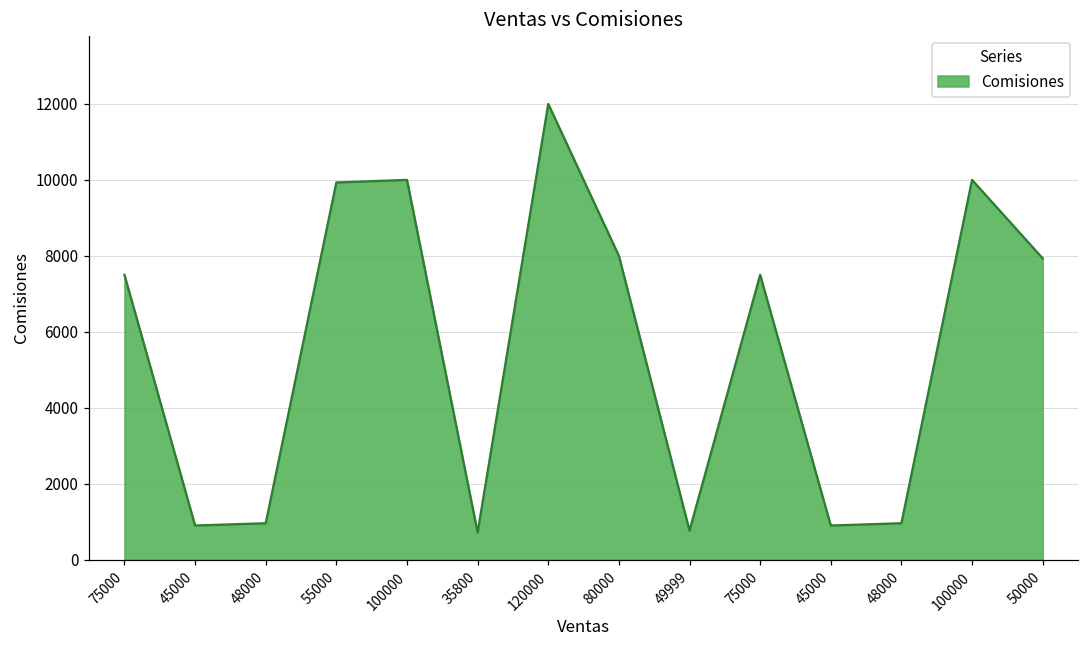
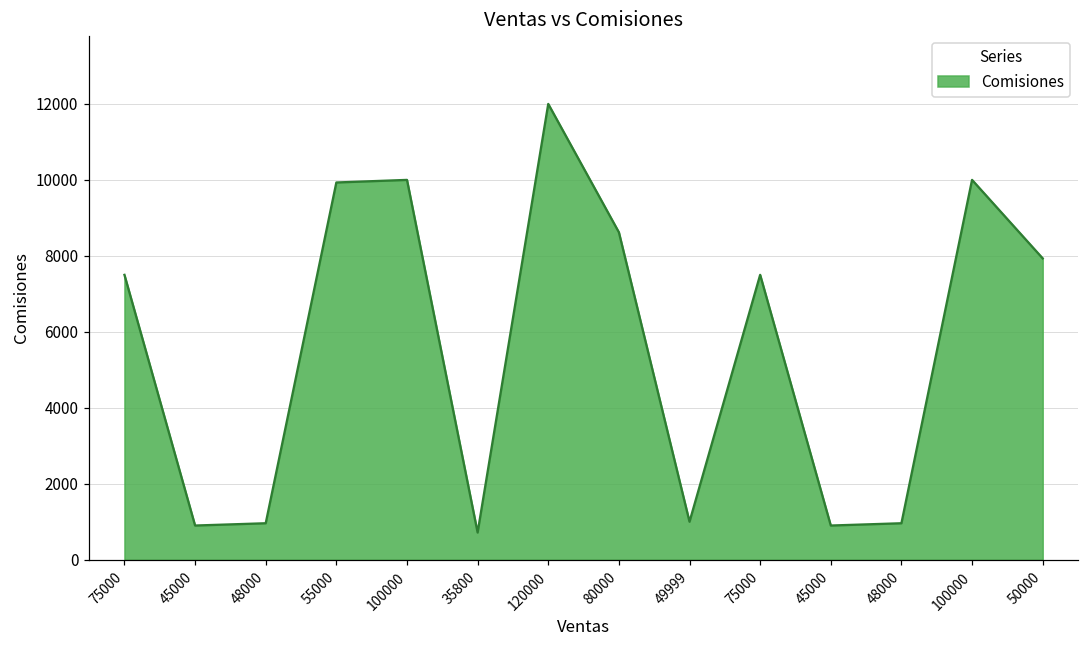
  {
    "55000": 9900,
    "35800": 700,
    "120000": 12000,
-   "80000": 8000,
-   "49999": 800,
+   "80000": 8600,
+   "49999": 1000,
    "50000": 7900
  }
